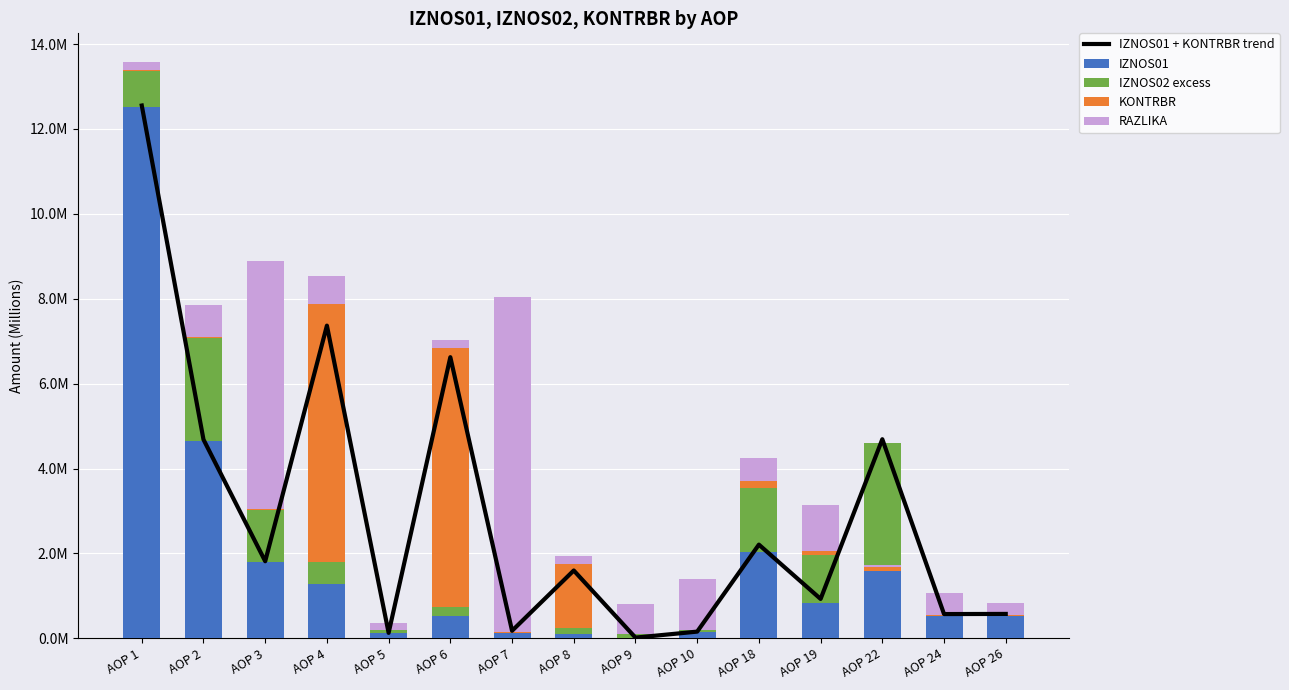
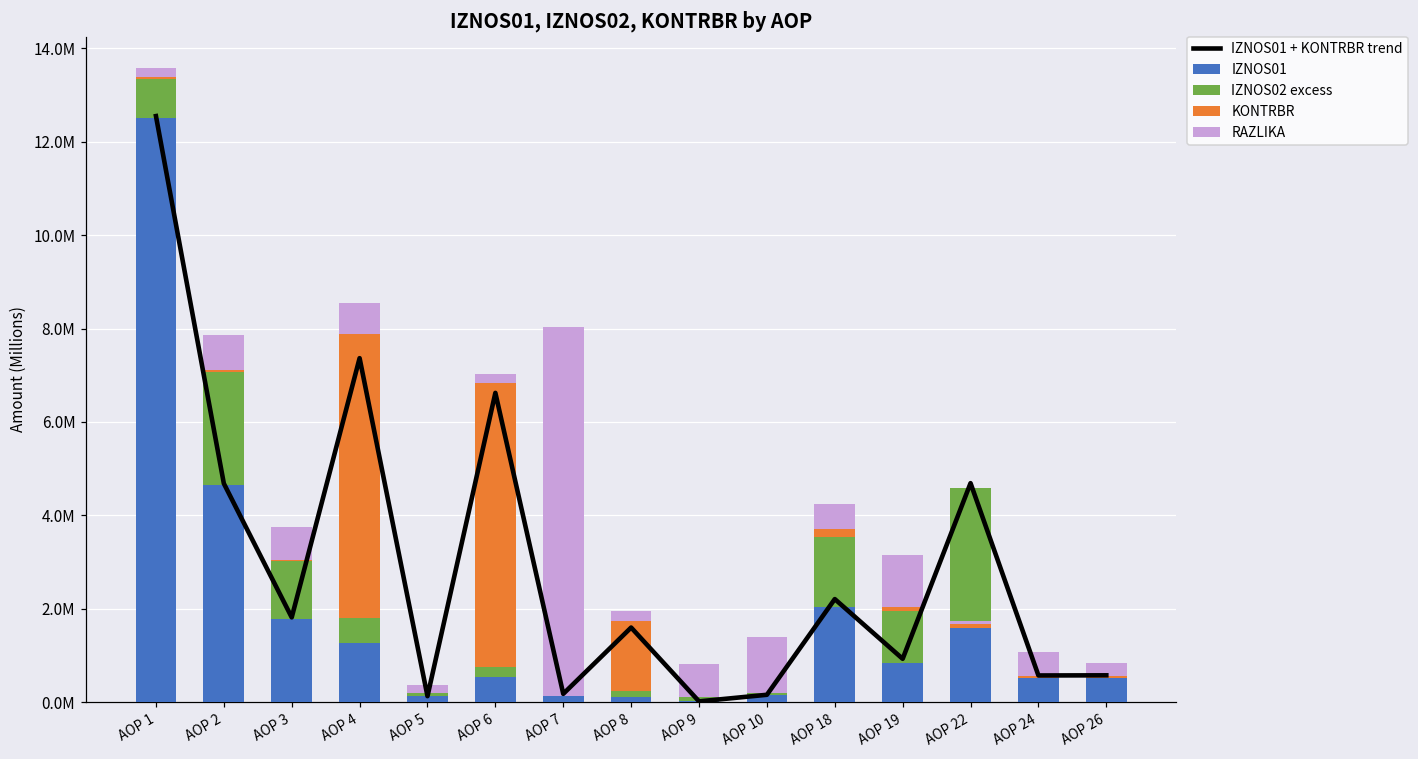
  {
    "IZNOS01 + KONTRBR trend": {
      "AOP 1": 12600000,
      "AOP 2": 4700000,
      "AOP 3": 1800000,
      "AOP 4": 7400000,
      "AOP 5": 100000,
      "AOP 6": 6600000,
      "AOP 7": 200000,
      "AOP 8": 1600000,
      "AOP 9": 0,
      "AOP 10": 200000,
      "AOP 18": 2200000,
      "AOP 19": 900000,
      "AOP 22": 4700000,
      "AOP 24": 600000,
      "AOP 26": 600000
    },
    "IZNOS01": {
      "AOP 1": 12500000,
      "AOP 2": 4600000,
      "AOP 3": 1800000,
      "AOP 4": 1300000,
      "AOP 5": 100000,
      "AOP 6": 500000,
      "AOP 7": 200000,
      "AOP 8": 100000,
      "AOP 10": 200000,
      "AOP 18": 2000000,
      "AOP 19": 800000,
      "AOP 22": 4600000,
      "AOP 24": 500000,
      "AOP 26": 500000
    },
    "IZNOS02 excess": {
      "AOP 1": 800000,
      "AOP 2": 2400000,
      "AOP 3": 1200000,
      "AOP 4": 500000,
      "AOP 5": 100000,
      "AOP 6": 200000,
      "AOP 8": 100000,
      "AOP 9": 100000,
      "AOP 18": 1500000,
      "AOP 19": 1100000
    },
    "KONTRBR": {
      "AOP 4": 6100000,
      "AOP 6": 6100000,
      "AOP 8": 1500000,
      "AOP 18": 200000,
      "AOP 19": 100000
    },
    "RAZLIKA": {
      "AOP 1": 200000,
      "AOP 2": 800000,
-     "AOP 3": 5800000,
+     "AOP 3": 700000,
      "AOP 4": 700000,
      "AOP 5": 200000,
      "AOP 6": 200000,
      "AOP 7": 7900000,
      "AOP 8": 200000,
      "AOP 9": 700000,
      "AOP 10": 1200000,
      "AOP 18": 600000,
      "AOP 19": 1100000,
      "AOP 24": 500000,
      "AOP 26": 300000
    }
  }
